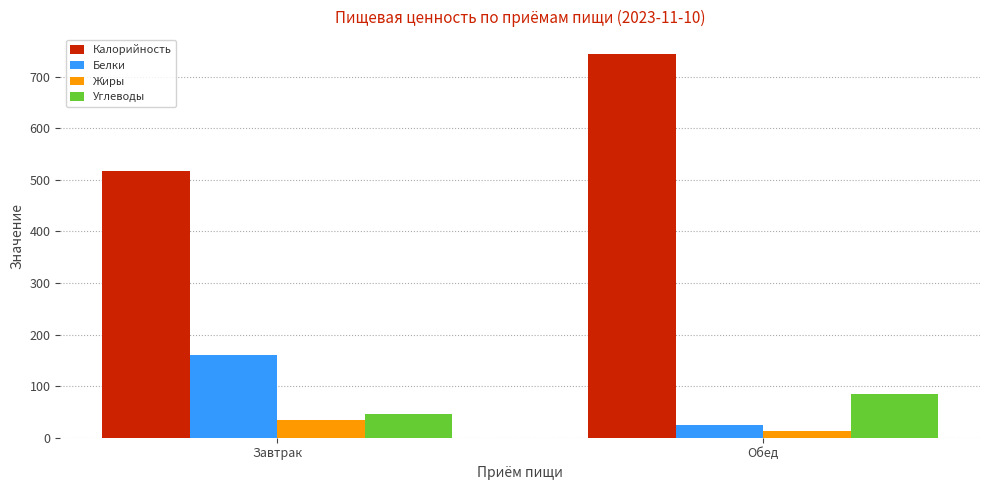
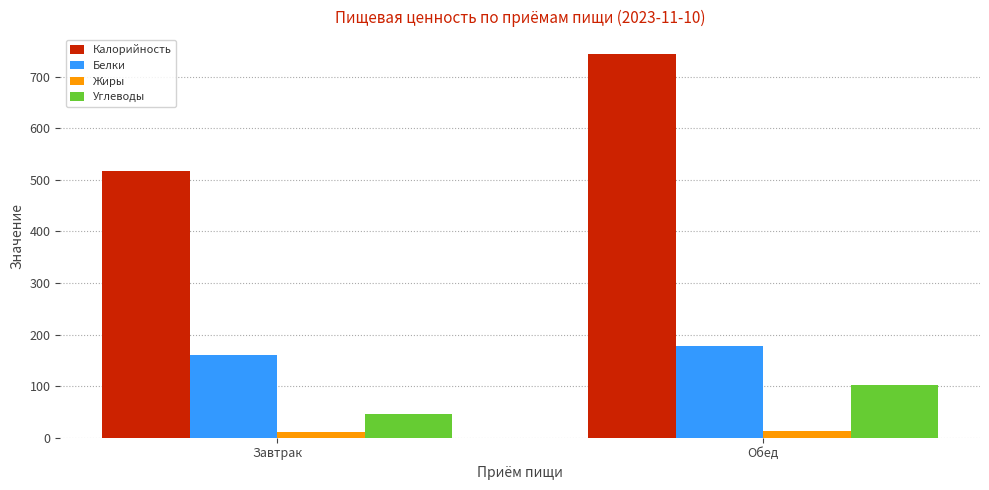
  {
    "Калорийность": {
      "Завтрак": 520,
      "Обед": 740
    },
    "Белки": {
      "Завтрак": 160,
-     "Обед": 30
+     "Обед": 180
    },
    "Жиры": {
-     "Завтрак": 30,
+     "Завтрак": 10,
      "Обед": 10
    },
    "Углеводы": {
      "Завтрак": 50,
-     "Обед": 80
+     "Обед": 100
    }
  }
